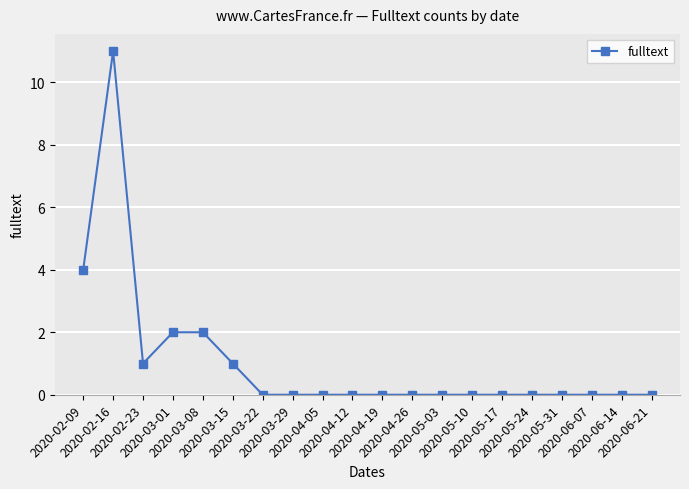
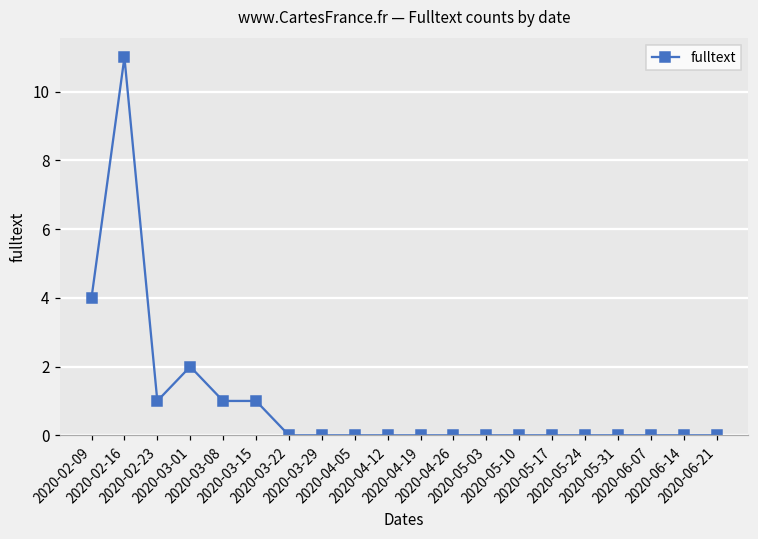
  {
    "2020-02-09": 4,
    "2020-02-16": 11,
    "2020-02-23": 1,
    "2020-03-01": 2,
-   "2020-03-08": 2,
+   "2020-03-08": 1,
    "2020-03-15": 1,
    "2020-03-22": 0,
    "2020-03-29": 0,
    "2020-04-05": 0,
    "2020-04-12": 0,
    "2020-04-19": 0,
    "2020-04-26": 0,
    "2020-05-03": 0,
    "2020-05-10": 0,
    "2020-05-17": 0,
    "2020-05-24": 0,
    "2020-05-31": 0,
    "2020-06-07": 0,
    "2020-06-14": 0,
    "2020-06-21": 0
  }
